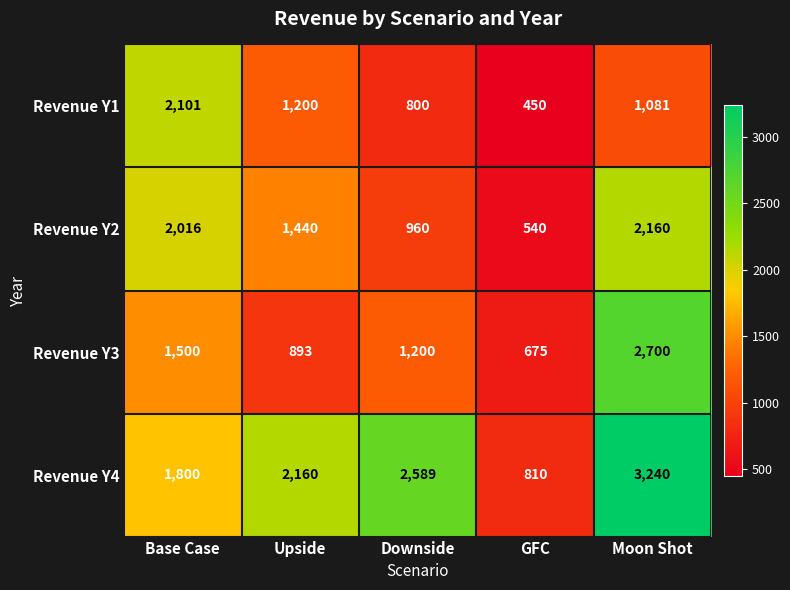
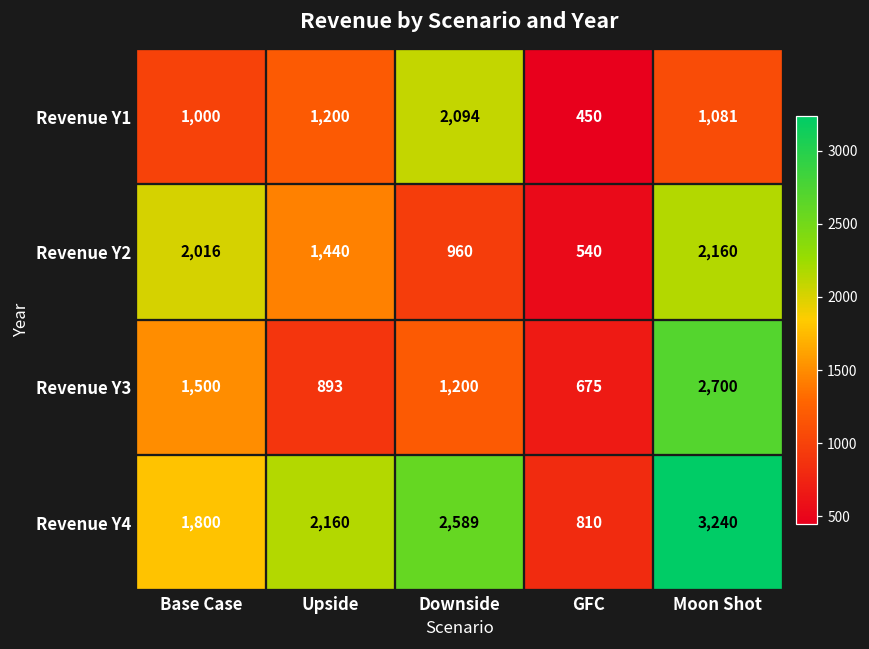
  {
    "Revenue Y1": {
-     "Base Case": "2,101",
+     "Base Case": "1,000",
      "Upside": "1,200",
-     "Downside": "800",
+     "Downside": "2,094",
      "GFC": "450",
      "Moon Shot": "1,081"
    },
    "Revenue Y2": {
      "Base Case": "2,016",
      "Upside": "1,440",
      "Downside": "960",
      "GFC": "540",
      "Moon Shot": "2,160"
    },
    "Revenue Y3": {
      "Base Case": "1,500",
      "Upside": "893",
      "Downside": "1,200",
      "GFC": "675",
      "Moon Shot": "2,700"
    },
    "Revenue Y4": {
      "Base Case": "1,800",
      "Upside": "2,160",
      "Downside": "2,589",
      "GFC": "810",
      "Moon Shot": "3,240"
    }
  }
